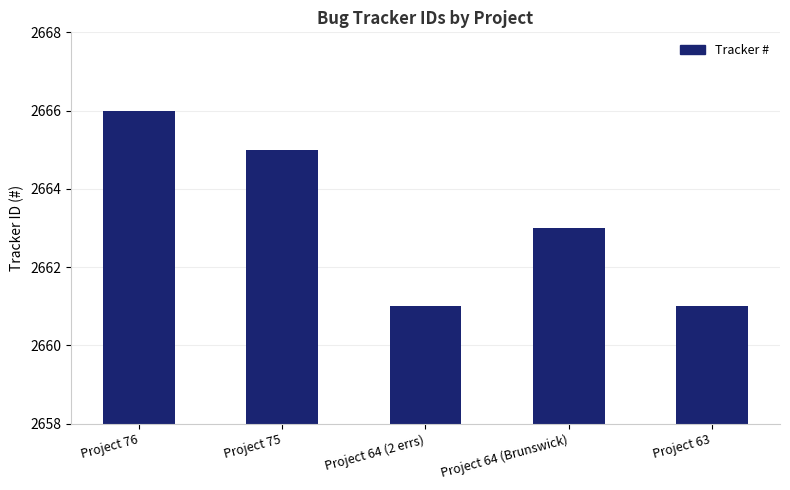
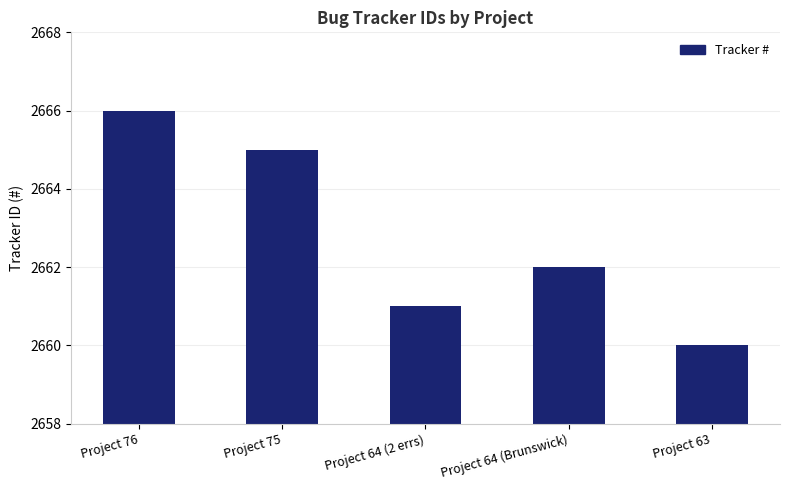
  {
    "Project 76": 2666,
    "Project 75": 2665,
    "Project 64 (2 errs)": 2661,
-   "Project 64 (Brunswick)": 2663,
-   "Project 63": 2661
+   "Project 64 (Brunswick)": 2662,
+   "Project 63": 2660
  }
